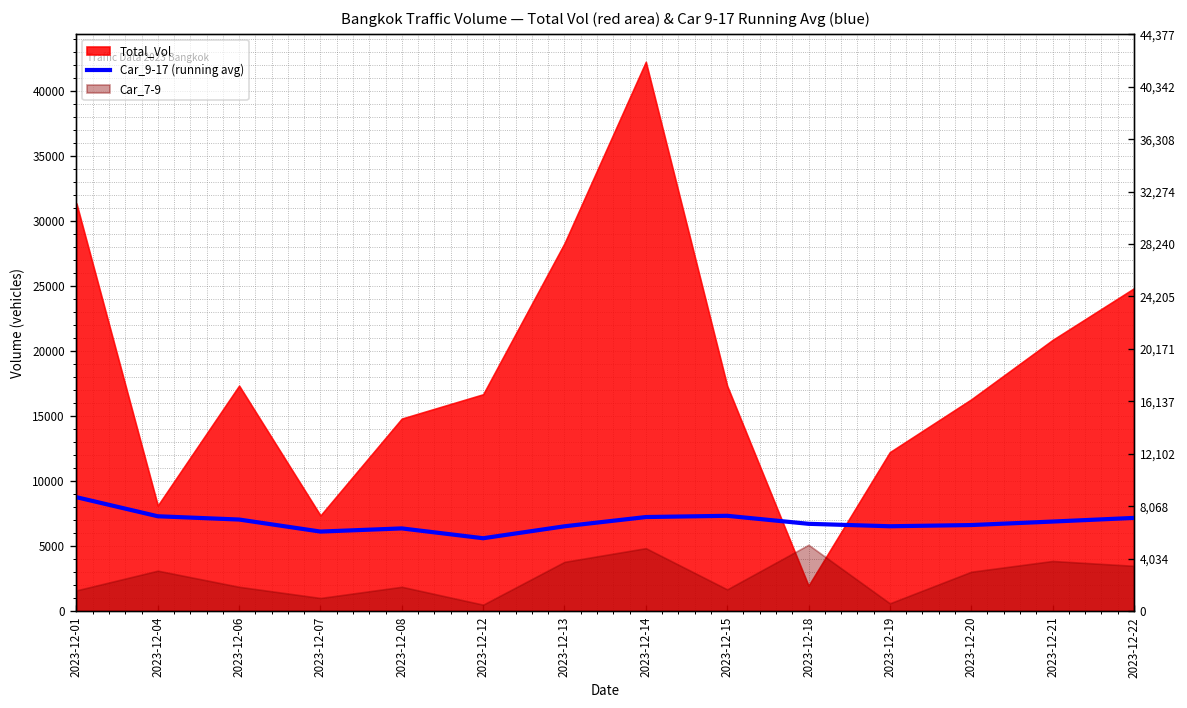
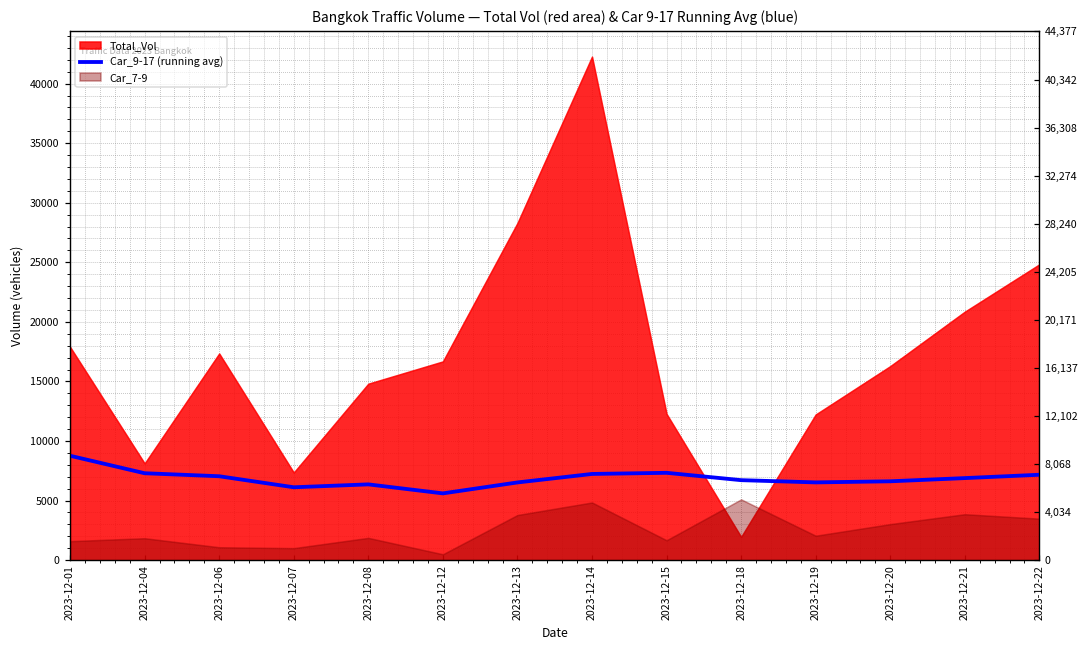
  {
    "Total_Vol": {
-     "2023-12-01": 31400,
+     "2023-12-01": 17900,
      "2023-12-04": 8100,
      "2023-12-06": 17300,
      "2023-12-07": 7400,
      "2023-12-08": 14800,
      "2023-12-12": 16700,
      "2023-12-13": 28300,
      "2023-12-14": 42300,
-     "2023-12-15": 17300,
+     "2023-12-15": 12300,
      "2023-12-18": 2000,
      "2023-12-19": 12200,
      "2023-12-20": 16300,
      "2023-12-21": 20900,
      "2023-12-22": 24800
    },
    "Car_9-17 (running avg)": {
      "2023-12-01": 8800,
      "2023-12-04": 7300,
      "2023-12-06": 7000,
      "2023-12-07": 6100,
      "2023-12-08": 6400,
      "2023-12-12": 5600,
      "2023-12-13": 6500,
      "2023-12-14": 7200,
      "2023-12-15": 7300,
      "2023-12-18": 6700,
      "2023-12-19": 6500,
      "2023-12-20": 6600,
      "2023-12-21": 6900,
      "2023-12-22": 7200
    },
    "Car_7-9": {
      "2023-12-01": 1600,
-     "2023-12-04": 3100,
-     "2023-12-06": 1900,
+     "2023-12-04": 1800,
+     "2023-12-06": 1100,
      "2023-12-07": 1000,
      "2023-12-08": 1900,
      "2023-12-12": 500,
      "2023-12-13": 3800,
      "2023-12-14": 4800,
      "2023-12-15": 1700,
      "2023-12-18": 5100,
-     "2023-12-19": 600,
+     "2023-12-19": 2000,
      "2023-12-20": 3000,
      "2023-12-21": 3900,
      "2023-12-22": 3500
    }
  }
